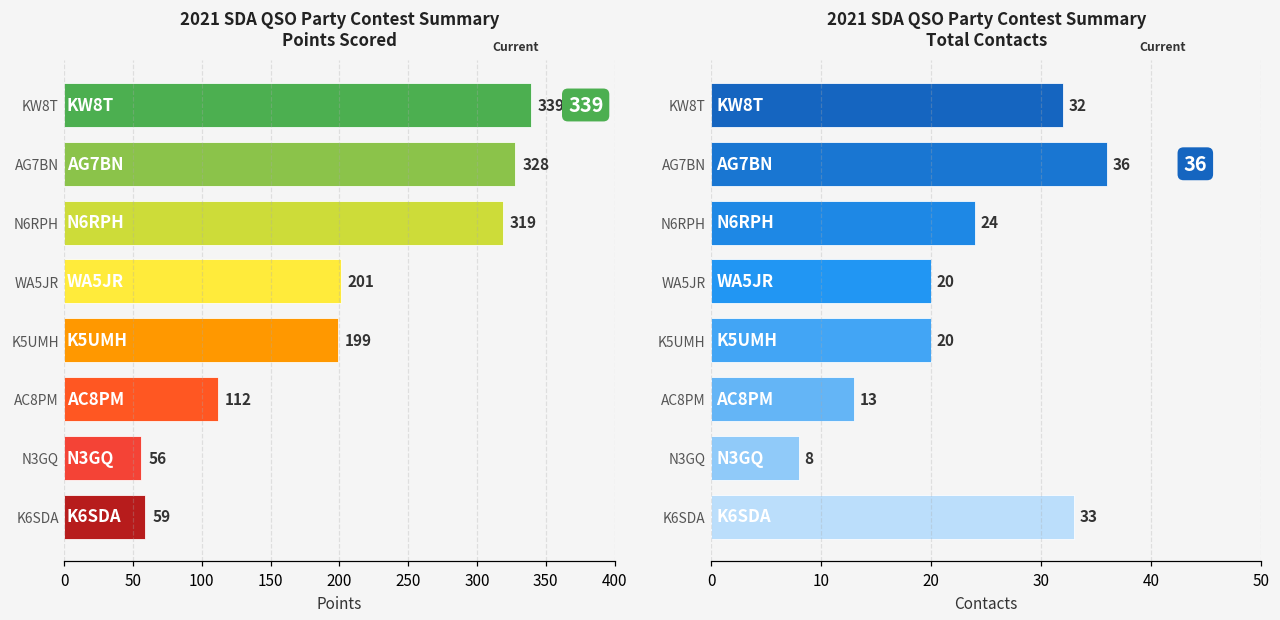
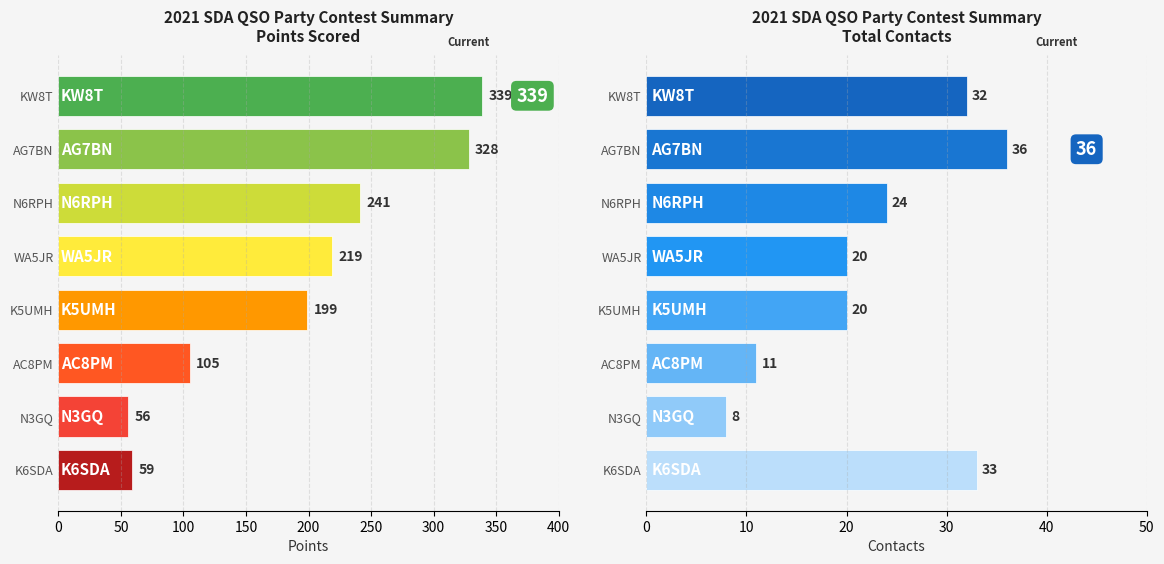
  {
    "2021 SDA QSO Party Contest Summary Points Scored": {
      "AG7BN": 328,
-     "N6RPH": 319,
-     "WA5JR": 201,
+     "N6RPH": 241,
+     "WA5JR": 219,
      "K5UMH": 199,
-     "AC8PM": 112,
+     "AC8PM": 105,
      "N3GQ": 56,
      "K6SDA": 59
    },
    "2021 SDA QSO Party Contest Summary Total Contacts": {
      "KW8T": 32,
      "AG7BN": 36,
      "N6RPH": 24,
      "WA5JR": 20,
      "K5UMH": 20,
-     "AC8PM": 13,
+     "AC8PM": 11,
      "N3GQ": 8,
      "K6SDA": 33
    }
  }
